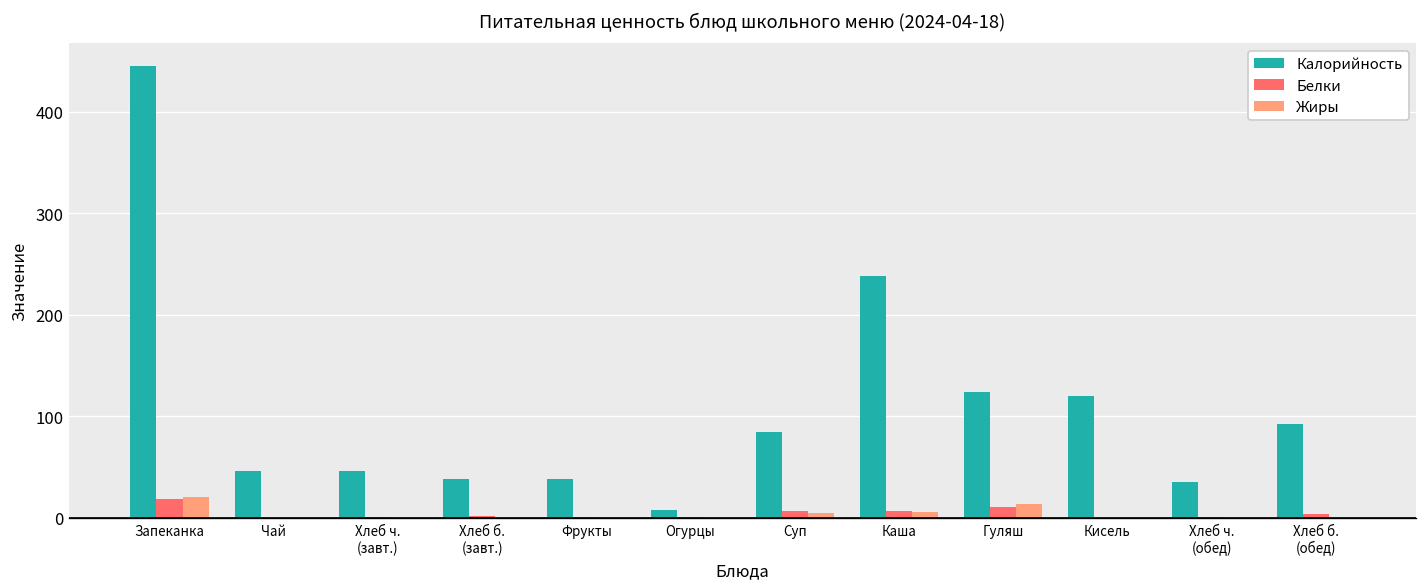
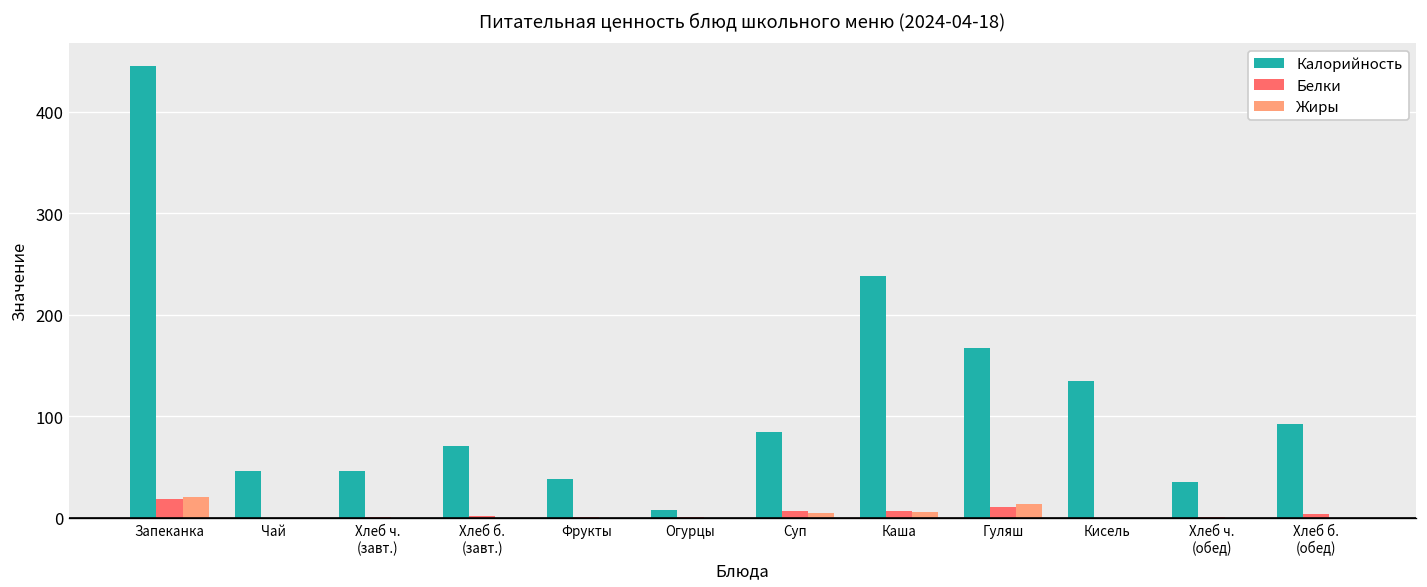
  {
    "Калорийность": {
      "Запеканка": 450,
      "Чай": 50,
      "Хлеб ч. (завт.)": 50,
-     "Хлеб б. (завт.)": 40,
+     "Хлеб б. (завт.)": 70,
      "Фрукты": 40,
      "Огурцы": 10,
      "Суп": 80,
      "Каша": 240,
-     "Гуляш": 120,
-     "Кисель": 120,
+     "Гуляш": 170,
+     "Кисель": 140,
      "Хлеб ч. (обед)": 40,
      "Хлеб б. (обед)": 90
    }
  }
